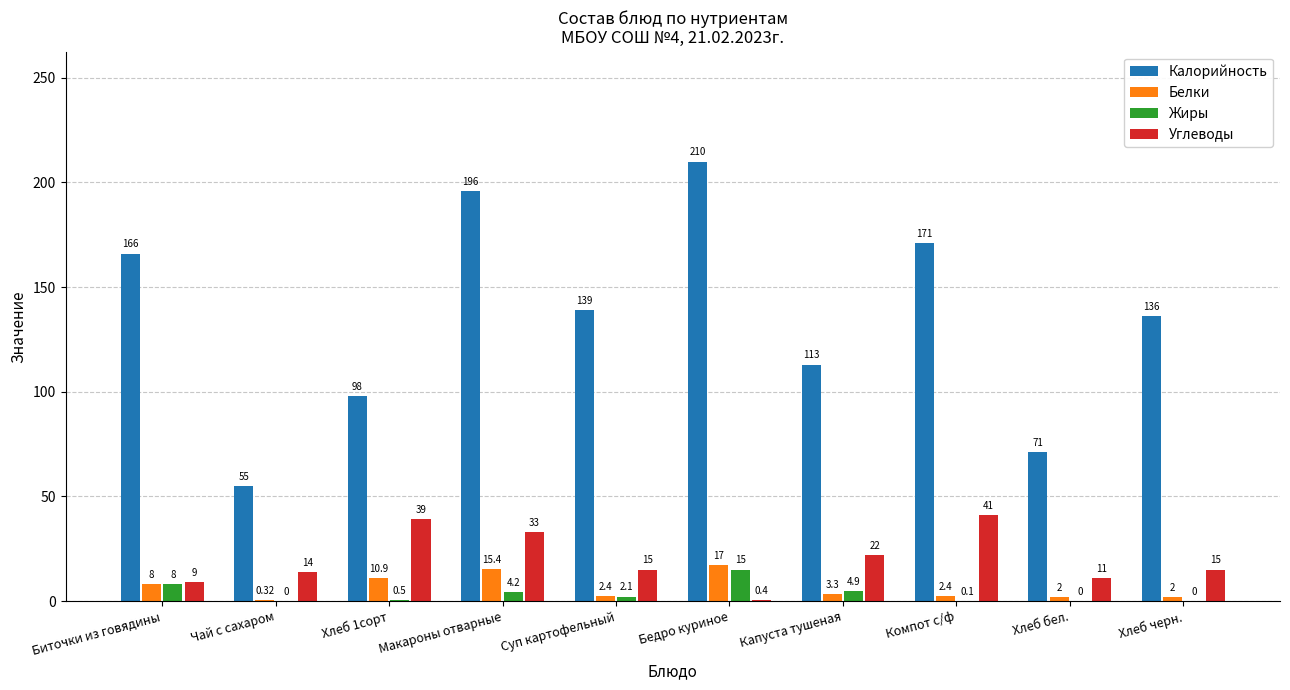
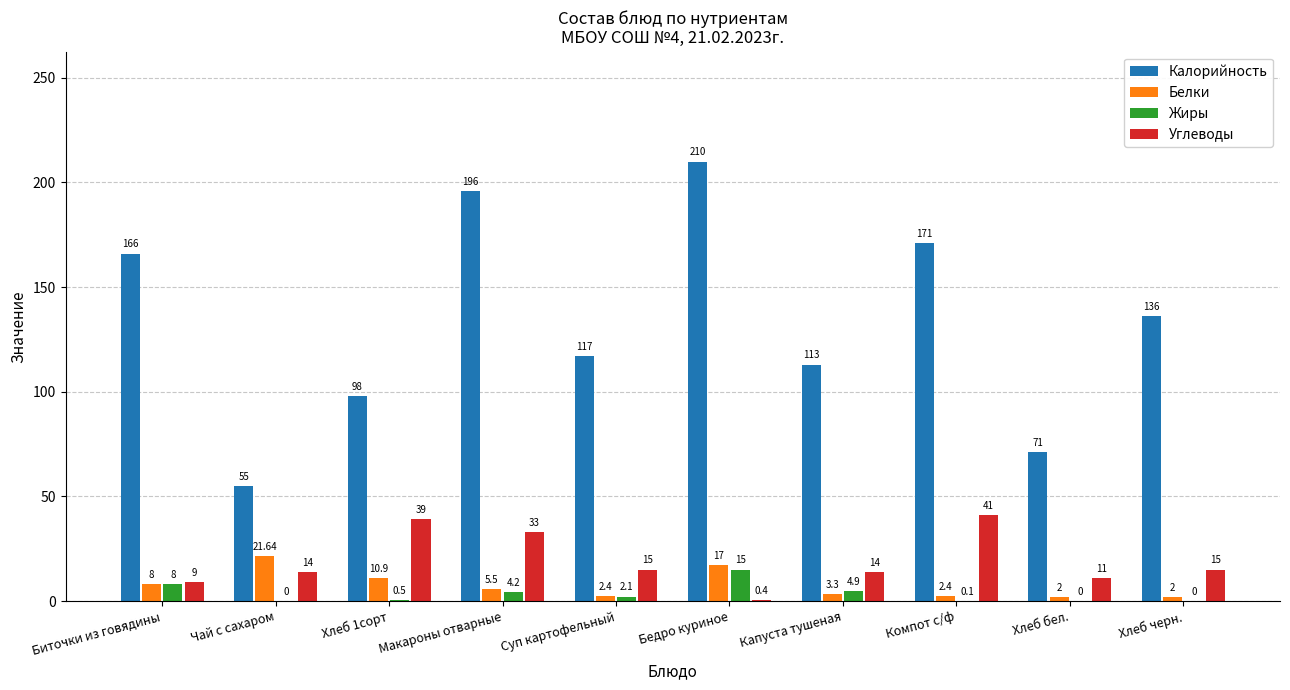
  {
    "Калорийность": {
      "Биточки из говядины": 166,
      "Чай с сахаром": 55,
      "Хлеб 1сорт": 98,
      "Макароны отварные": 196,
-     "Суп картофельный": 139,
+     "Суп картофельный": 117,
      "Бедро куриное": 210,
      "Капуста тушеная": 113,
      "Компот с/ф": 171,
      "Хлеб бел.": 71,
      "Хлеб черн.": 136
    },
    "Белки": {
      "Биточки из говядины": 8,
-     "Чай с сахаром": 0.32,
+     "Чай с сахаром": 21.64,
      "Хлеб 1сорт": 10.9,
-     "Макароны отварные": 15.4,
+     "Макароны отварные": 5.5,
      "Суп картофельный": 2.4,
      "Бедро куриное": 17,
      "Капуста тушеная": 3.3,
      "Компот с/ф": 2.4,
      "Хлеб бел.": 2,
      "Хлеб черн.": 2
    },
    "Жиры": {
      "Биточки из говядины": 8,
      "Чай с сахаром": 0,
      "Хлеб 1сорт": 0.5,
      "Макароны отварные": 4.2,
      "Суп картофельный": 2.1,
      "Бедро куриное": 15,
      "Капуста тушеная": 4.9,
      "Компот с/ф": 0.1,
      "Хлеб бел.": 0,
      "Хлеб черн.": 0
    },
    "Углеводы": {
      "Биточки из говядины": 9,
      "Чай с сахаром": 14,
      "Хлеб 1сорт": 39,
      "Макароны отварные": 33,
      "Суп картофельный": 15,
      "Бедро куриное": 0.4,
-     "Капуста тушеная": 22,
+     "Капуста тушеная": 14,
      "Компот с/ф": 41,
      "Хлеб бел.": 11,
      "Хлеб черн.": 15
    }
  }
